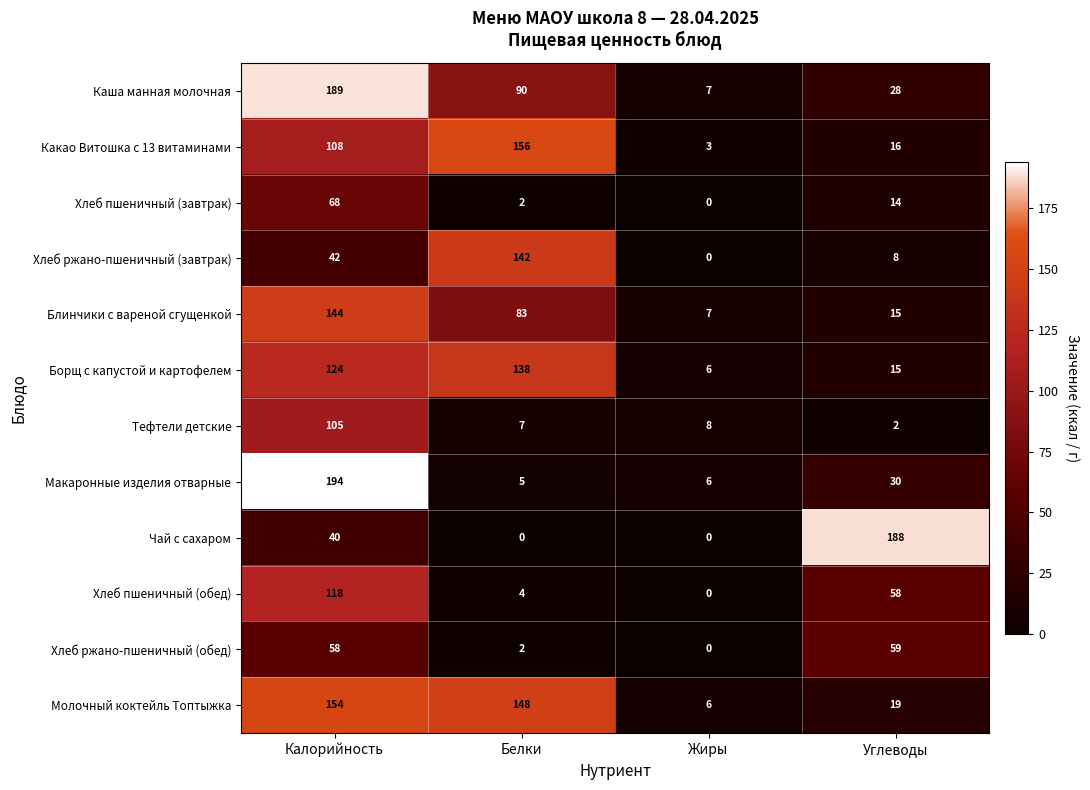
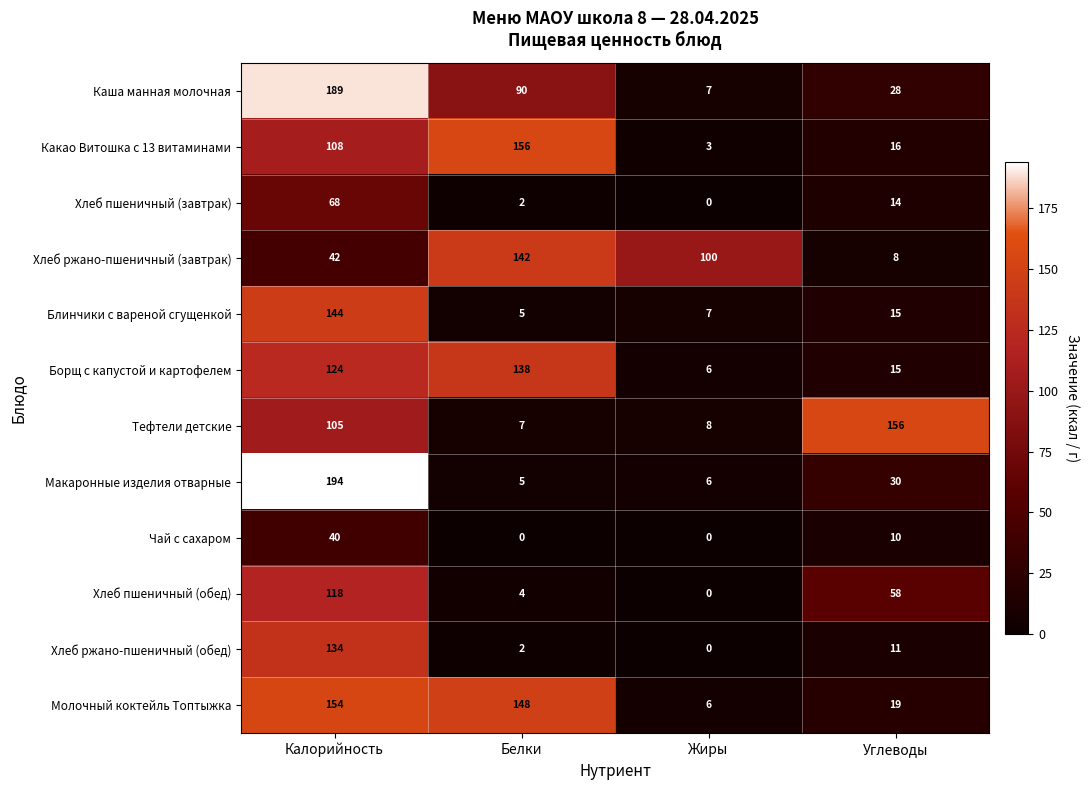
  {
    "Каша манная молочная": {
      "Калорийность": 189,
      "Белки": 90,
      "Жиры": 7,
      "Углеводы": 28
    },
    "Какао Витошка с 13 витаминами": {
      "Калорийность": 108,
      "Белки": 156,
      "Жиры": 3,
      "Углеводы": 16
    },
    "Хлеб пшеничный (завтрак)": {
      "Калорийность": 68,
      "Белки": 2,
      "Жиры": 0,
      "Углеводы": 14
    },
    "Хлеб ржано-пшеничный (завтрак)": {
      "Калорийность": 42,
      "Белки": 142,
-     "Жиры": 0,
+     "Жиры": 100,
      "Углеводы": 8
    },
    "Блинчики с вареной сгущенкой": {
      "Калорийность": 144,
-     "Белки": 83,
+     "Белки": 5,
      "Жиры": 7,
      "Углеводы": 15
    },
    "Борщ с капустой и картофелем": {
      "Калорийность": 124,
      "Белки": 138,
      "Жиры": 6,
      "Углеводы": 15
    },
    "Тефтели детские": {
      "Калорийность": 105,
      "Белки": 7,
      "Жиры": 8,
-     "Углеводы": 2
+     "Углеводы": 156
    },
    "Макаронные изделия отварные": {
      "Калорийность": 194,
      "Белки": 5,
      "Жиры": 6,
      "Углеводы": 30
    },
    "Чай с сахаром": {
      "Калорийность": 40,
      "Белки": 0,
      "Жиры": 0,
-     "Углеводы": 188
+     "Углеводы": 10
    },
    "Хлеб пшеничный (обед)": {
      "Калорийность": 118,
      "Белки": 4,
      "Жиры": 0,
      "Углеводы": 58
    },
    "Хлеб ржано-пшеничный (обед)": {
-     "Калорийность": 58,
+     "Калорийность": 134,
      "Белки": 2,
      "Жиры": 0,
-     "Углеводы": 59
+     "Углеводы": 11
    },
    "Молочный коктейль Топтыжка": {
      "Калорийность": 154,
      "Белки": 148,
      "Жиры": 6,
      "Углеводы": 19
    }
  }
